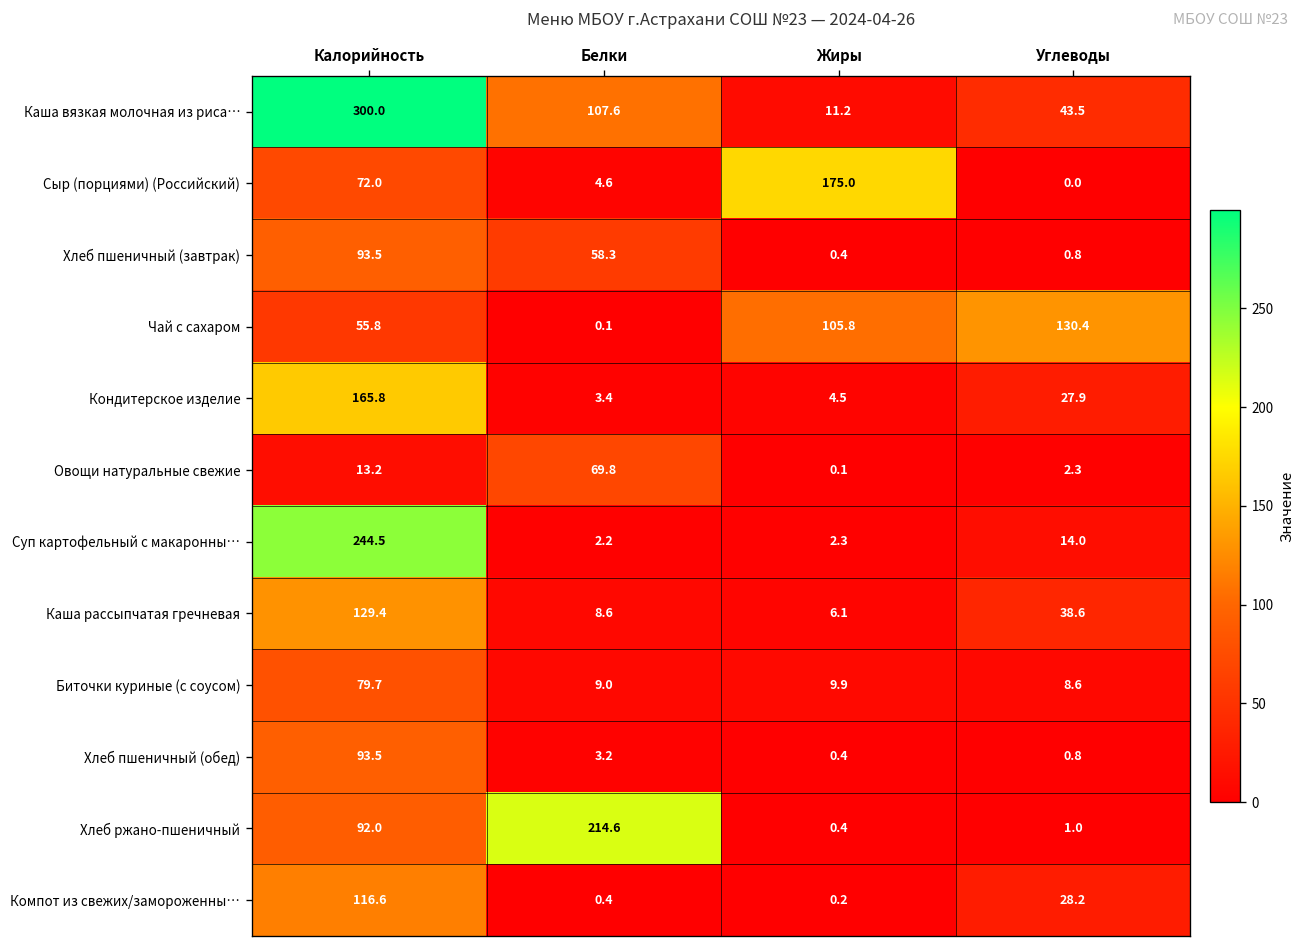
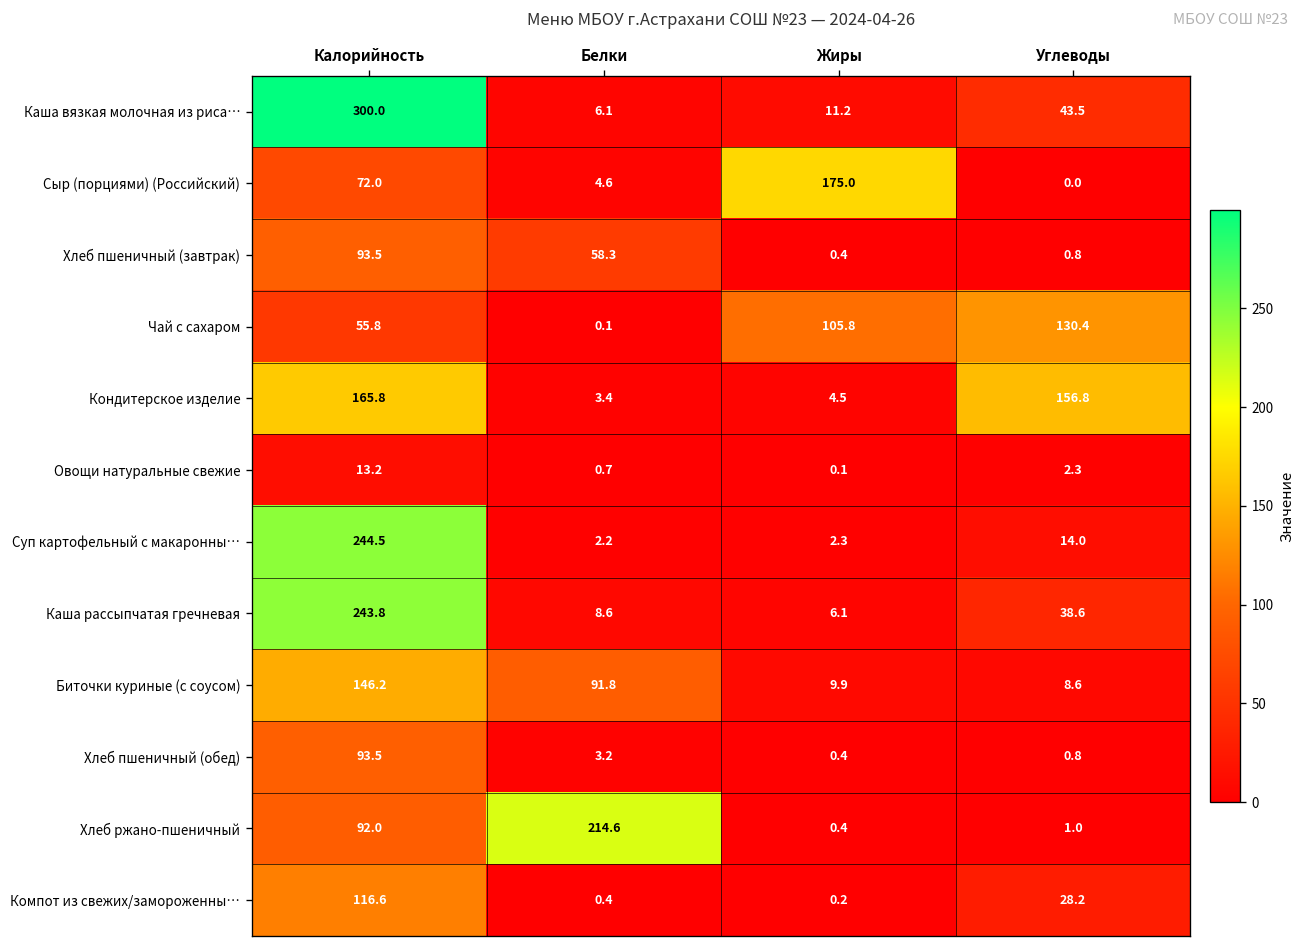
  {
    "Каша вязкая молочная из риса…": {
      "Калорийность": 300.0,
-     "Белки": 107.6,
+     "Белки": 6.1,
      "Жиры": 11.2,
      "Углеводы": 43.5
    },
    "Сыр (порциями) (Российский)": {
      "Калорийность": 72.0,
      "Белки": 4.6,
      "Жиры": 175.0,
      "Углеводы": 0.0
    },
    "Хлеб пшеничный (завтрак)": {
      "Калорийность": 93.5,
      "Белки": 58.3,
      "Жиры": 0.4,
      "Углеводы": 0.8
    },
    "Чай с сахаром": {
      "Калорийность": 55.8,
      "Белки": 0.1,
      "Жиры": 105.8,
      "Углеводы": 130.4
    },
    "Кондитерское изделие": {
      "Калорийность": 165.8,
      "Белки": 3.4,
      "Жиры": 4.5,
-     "Углеводы": 27.9
+     "Углеводы": 156.8
    },
    "Овощи натуральные свежие": {
      "Калорийность": 13.2,
-     "Белки": 69.8,
+     "Белки": 0.7,
      "Жиры": 0.1,
      "Углеводы": 2.3
    },
    "Суп картофельный с макаронны…": {
      "Калорийность": 244.5,
      "Белки": 2.2,
      "Жиры": 2.3,
      "Углеводы": 14.0
    },
    "Каша рассыпчатая гречневая": {
-     "Калорийность": 129.4,
+     "Калорийность": 243.8,
      "Белки": 8.6,
      "Жиры": 6.1,
      "Углеводы": 38.6
    },
    "Биточки куриные (с соусом)": {
-     "Калорийность": 79.7,
-     "Белки": 9.0,
+     "Калорийность": 146.2,
+     "Белки": 91.8,
      "Жиры": 9.9,
      "Углеводы": 8.6
    },
    "Хлеб пшеничный (обед)": {
      "Калорийность": 93.5,
      "Белки": 3.2,
      "Жиры": 0.4,
      "Углеводы": 0.8
    },
    "Хлеб ржано-пшеничный": {
      "Калорийность": 92.0,
      "Белки": 214.6,
      "Жиры": 0.4,
      "Углеводы": 1.0
    },
    "Компот из свежих/замороженны…": {
      "Калорийность": 116.6,
      "Белки": 0.4,
      "Жиры": 0.2,
      "Углеводы": 28.2
    }
  }
